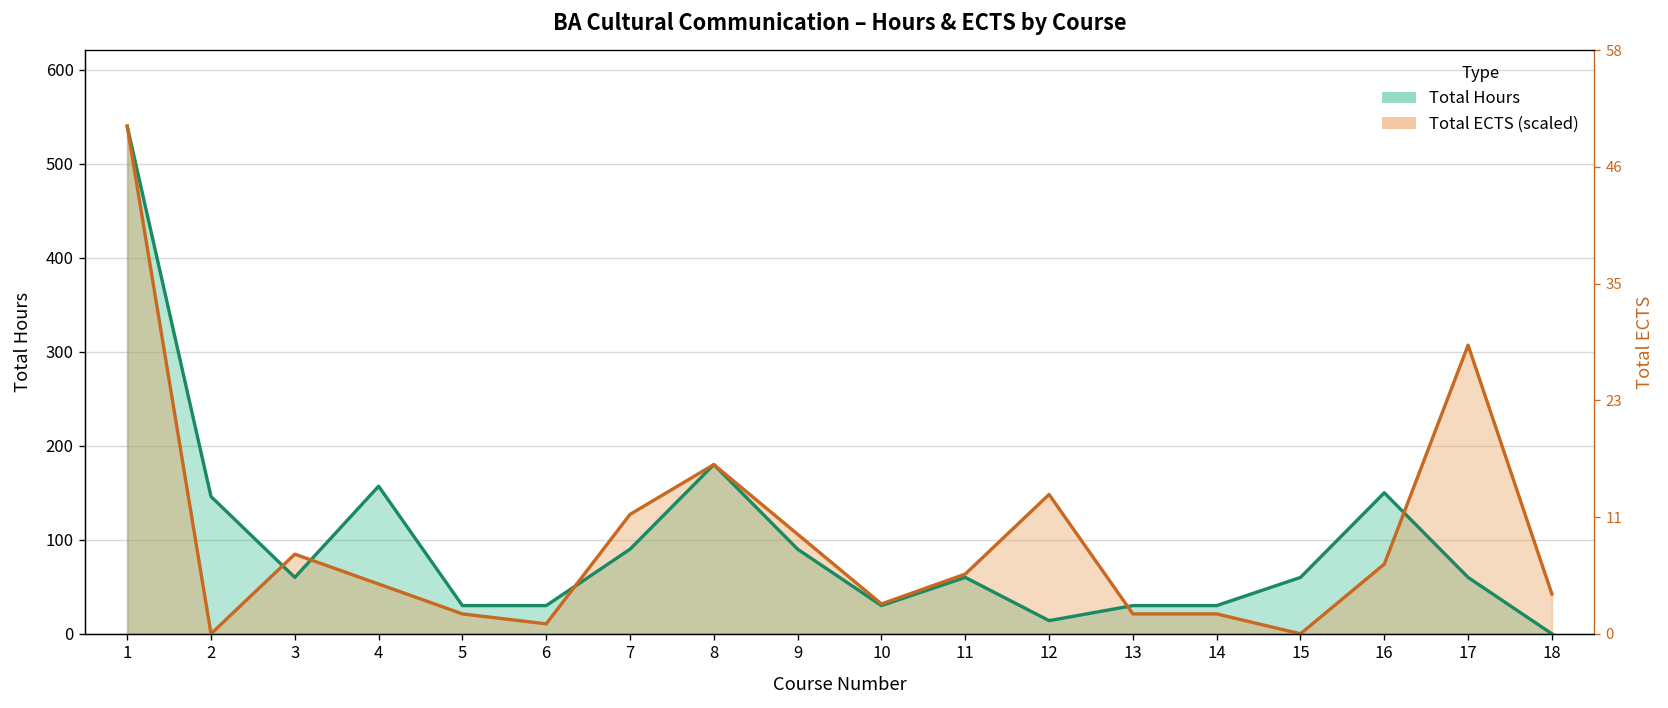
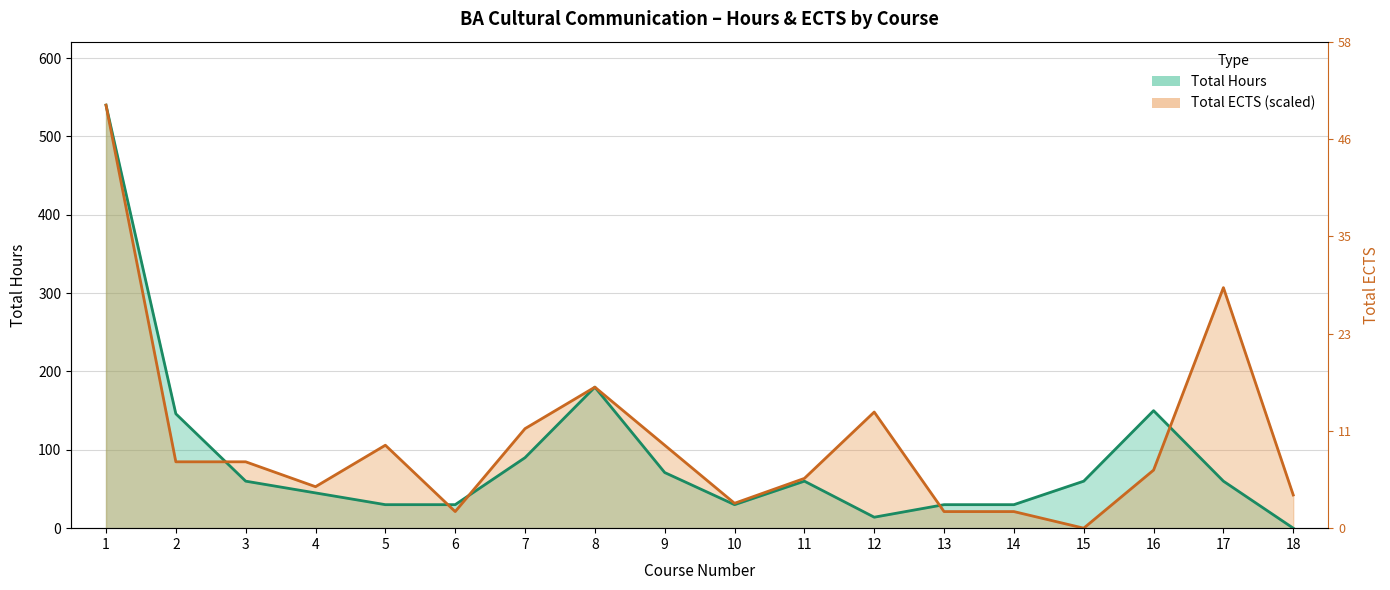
  {
    "Total Hours": {
      "2": 150,
      "3": 60,
-     "4": 160,
+     "4": 50,
      "5": 30,
      "6": 30,
      "7": 90,
-     "9": 90,
+     "9": 70,
      "11": 60,
      "12": 10,
      "13": 30,
      "14": 30,
      "15": 60,
      "16": 150,
      "17": 60,
      "18": 0
    },
    "Total ECTS (scaled)": {
-     "2": 0,
+     "2": 80,
      "3": 80,
      "4": 50,
-     "5": 20,
-     "6": 10,
+     "5": 110,
+     "6": 20,
      "7": 130,
      "9": 110,
      "11": 60,
      "12": 150,
      "13": 20,
      "14": 20,
      "15": 0,
      "16": 70,
      "17": 310,
      "18": 40
    }
  }
